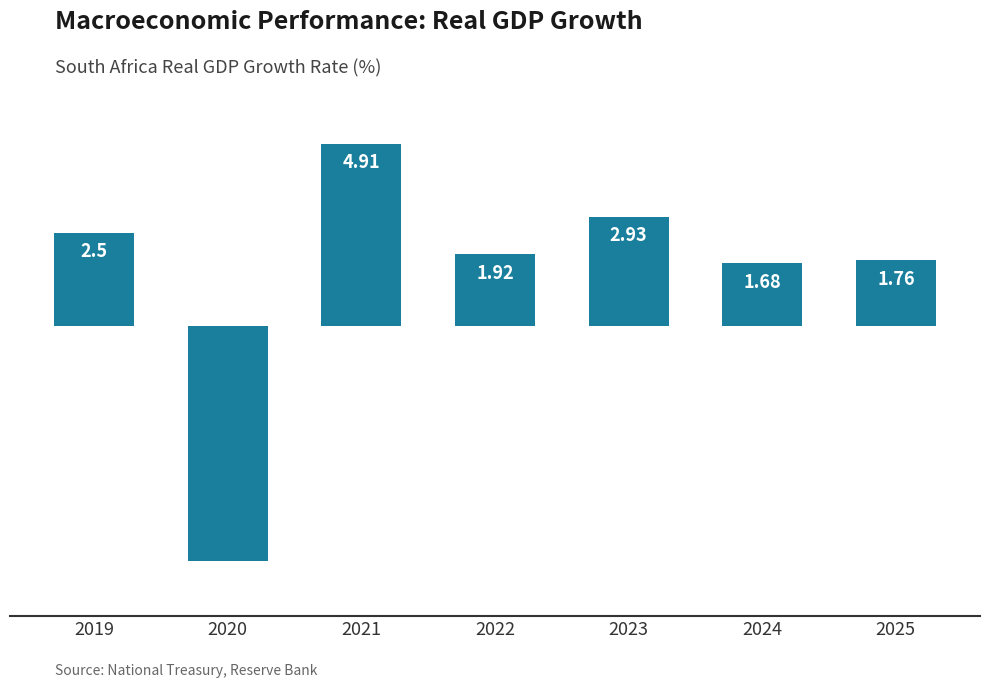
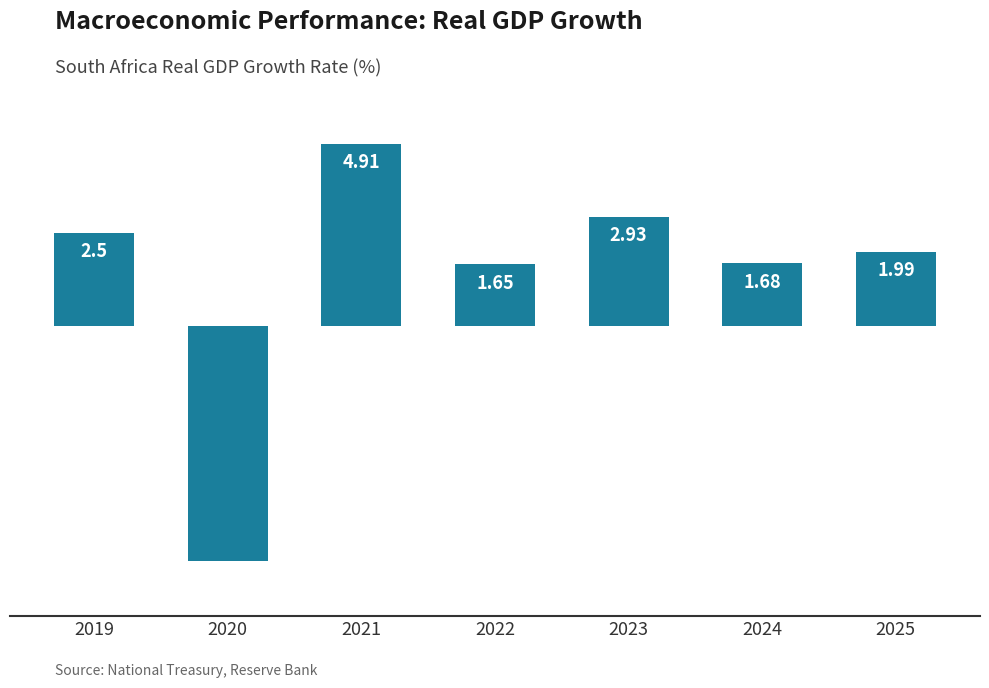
  {
    "2019": 2.5,
    "2021": 4.91,
-   "2022": 1.92,
+   "2022": 1.65,
    "2023": 2.93,
    "2024": 1.68,
-   "2025": 1.76
+   "2025": 1.99
  }
